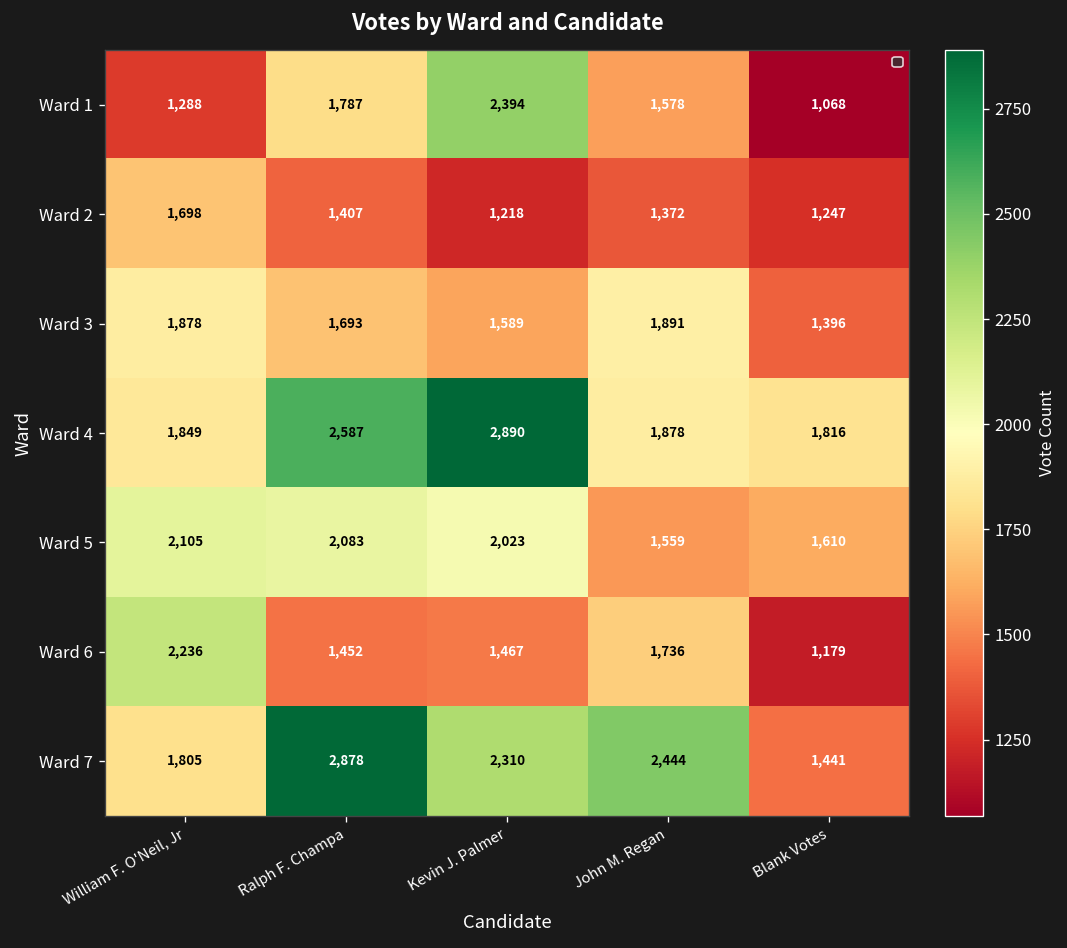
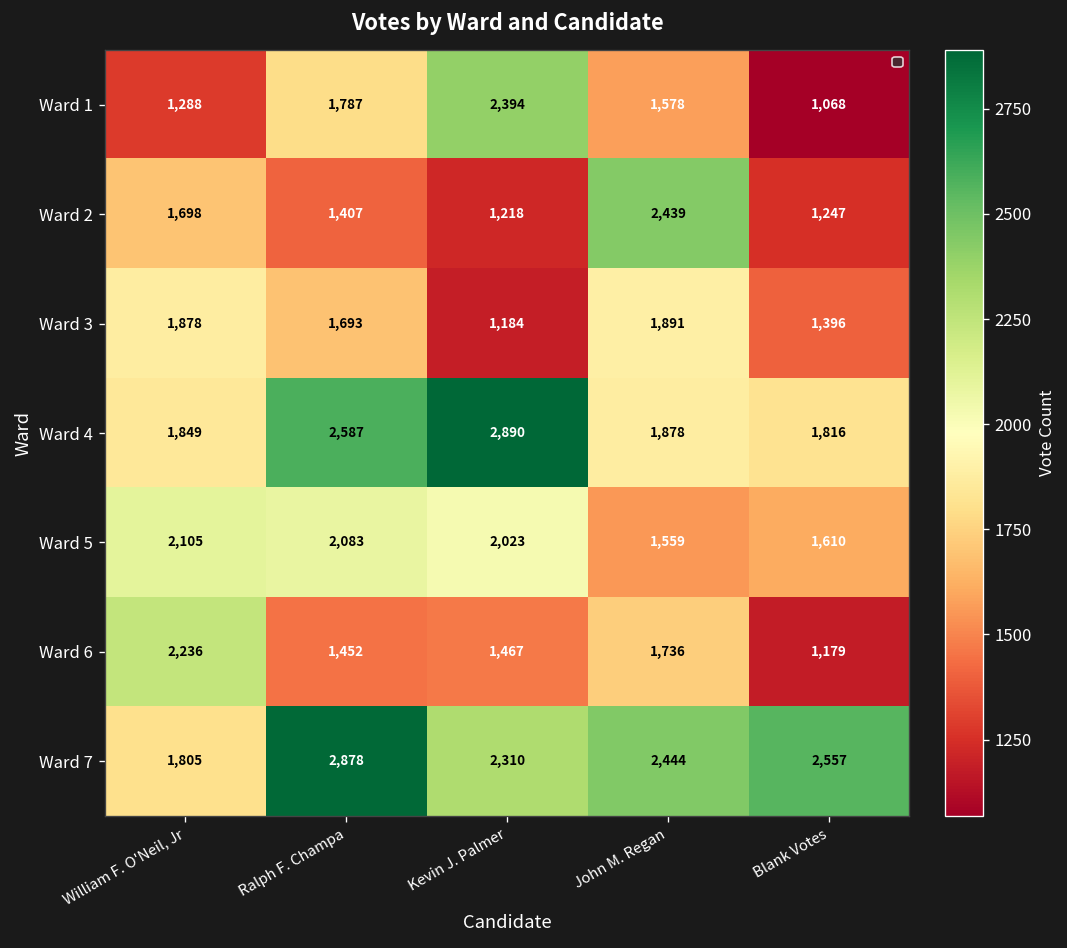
  {
    "Ward 1": {
      "William F. O'Neil, Jr": "1,288",
      "Ralph F. Champa": "1,787",
      "Kevin J. Palmer": "2,394",
      "John M. Regan": "1,578",
      "Blank Votes": "1,068"
    },
    "Ward 2": {
      "William F. O'Neil, Jr": "1,698",
      "Ralph F. Champa": "1,407",
      "Kevin J. Palmer": "1,218",
-     "John M. Regan": "1,372",
+     "John M. Regan": "2,439",
      "Blank Votes": "1,247"
    },
    "Ward 3": {
      "William F. O'Neil, Jr": "1,878",
      "Ralph F. Champa": "1,693",
-     "Kevin J. Palmer": "1,589",
+     "Kevin J. Palmer": "1,184",
      "John M. Regan": "1,891",
      "Blank Votes": "1,396"
    },
    "Ward 4": {
      "William F. O'Neil, Jr": "1,849",
      "Ralph F. Champa": "2,587",
      "Kevin J. Palmer": "2,890",
      "John M. Regan": "1,878",
      "Blank Votes": "1,816"
    },
    "Ward 5": {
      "William F. O'Neil, Jr": "2,105",
      "Ralph F. Champa": "2,083",
      "Kevin J. Palmer": "2,023",
      "John M. Regan": "1,559",
      "Blank Votes": "1,610"
    },
    "Ward 6": {
      "William F. O'Neil, Jr": "2,236",
      "Ralph F. Champa": "1,452",
      "Kevin J. Palmer": "1,467",
      "John M. Regan": "1,736",
      "Blank Votes": "1,179"
    },
    "Ward 7": {
      "William F. O'Neil, Jr": "1,805",
      "Ralph F. Champa": "2,878",
      "Kevin J. Palmer": "2,310",
      "John M. Regan": "2,444",
-     "Blank Votes": "1,441"
+     "Blank Votes": "2,557"
    }
  }
